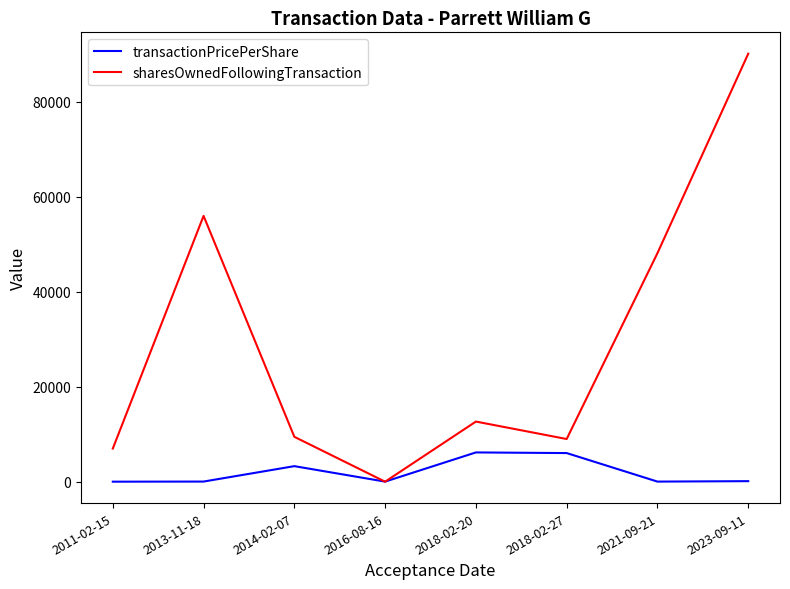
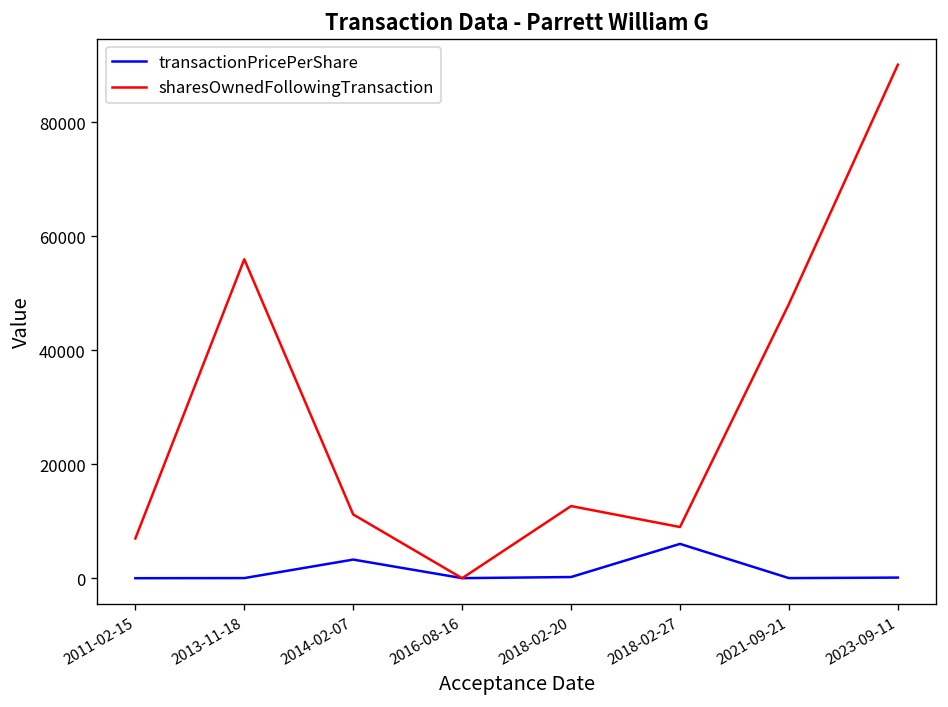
  {
    "transactionPricePerShare": {
      "2011-02-15": 0,
      "2013-11-18": 0,
      "2014-02-07": 3000,
-     "2018-02-20": 6000,
+     "2018-02-20": 0,
      "2018-02-27": 6000,
      "2021-09-21": 0,
      "2023-09-11": 0
    },
    "sharesOwnedFollowingTransaction": {
      "2011-02-15": 7000,
      "2013-11-18": 56000,
-     "2014-02-07": 9000,
+     "2014-02-07": 11000,
      "2018-02-20": 13000,
      "2018-02-27": 9000,
      "2021-09-21": 48000,
      "2023-09-11": 90000
    }
  }
